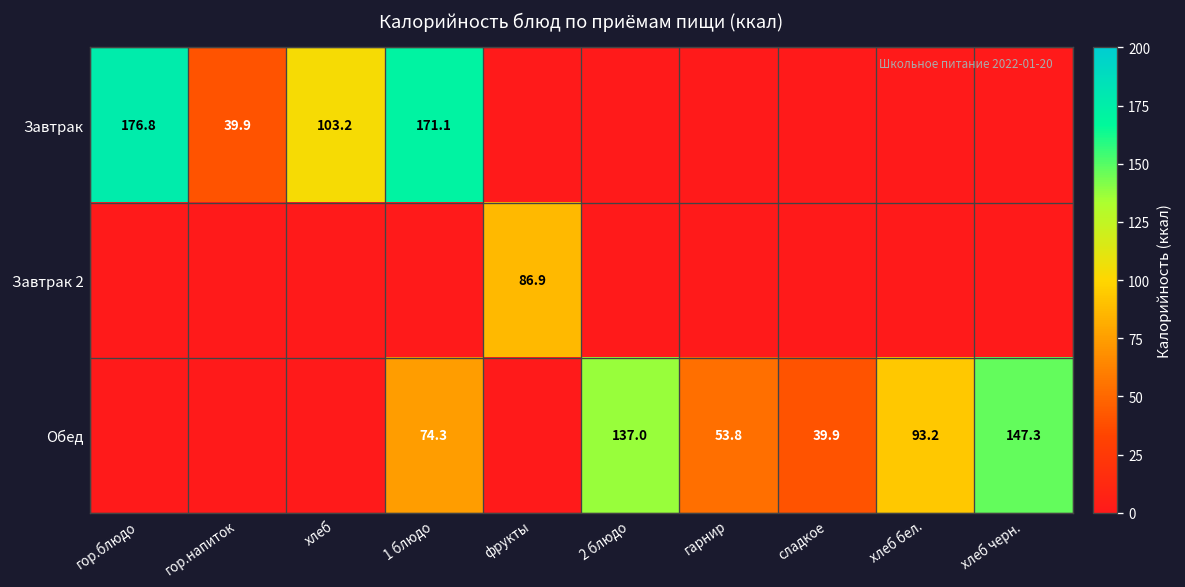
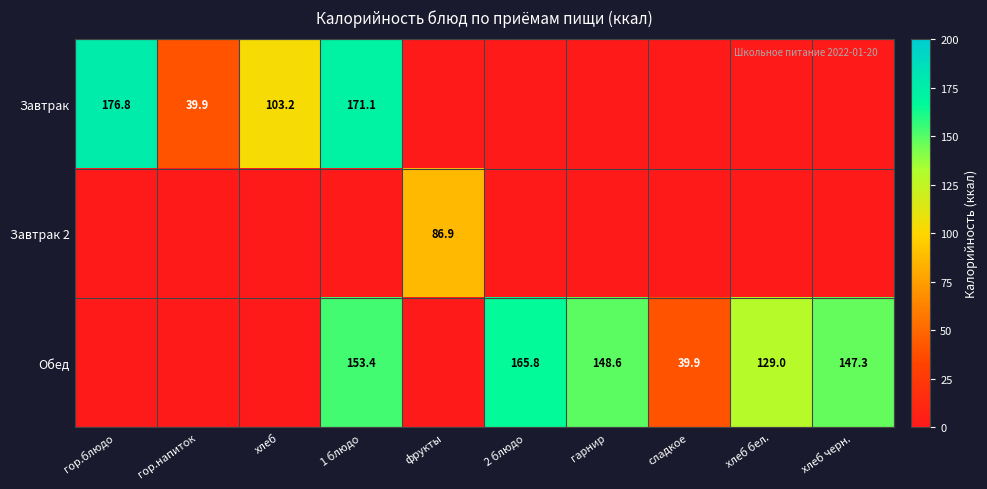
  {
    "Завтрак": {
      "гор.блюдо": 176.8,
      "гор.напиток": 39.9,
      "хлеб": 103.2,
      "1 блюдо": 171.1
    },
    "Завтрак 2": {
      "фрукты": 86.9
    },
    "Обед": {
-     "1 блюдо": 74.3,
-     "2 блюдо": 137.0,
-     "гарнир": 53.8,
+     "1 блюдо": 153.4,
+     "2 блюдо": 165.8,
+     "гарнир": 148.6,
      "сладкое": 39.9,
-     "хлеб бел.": 93.2,
+     "хлеб бел.": 129.0,
      "хлеб черн.": 147.3
    }
  }
